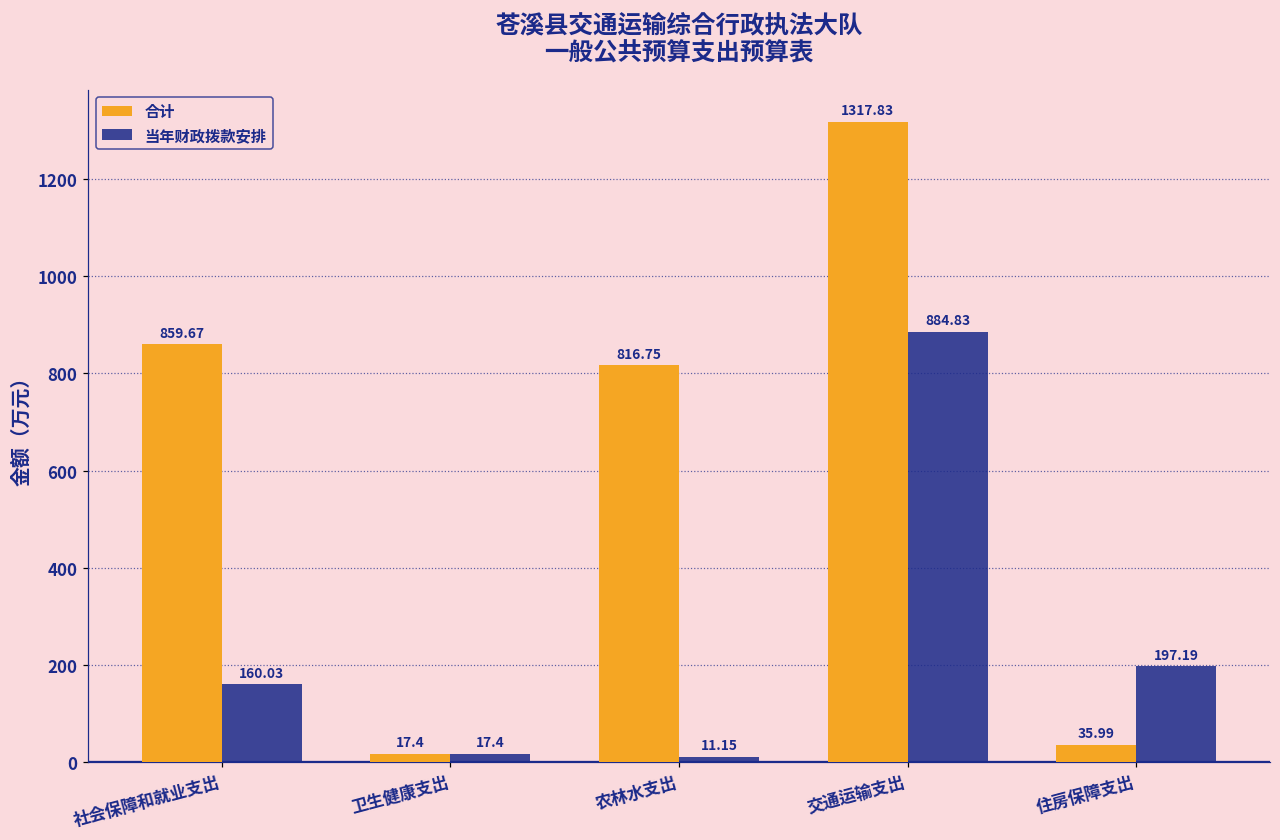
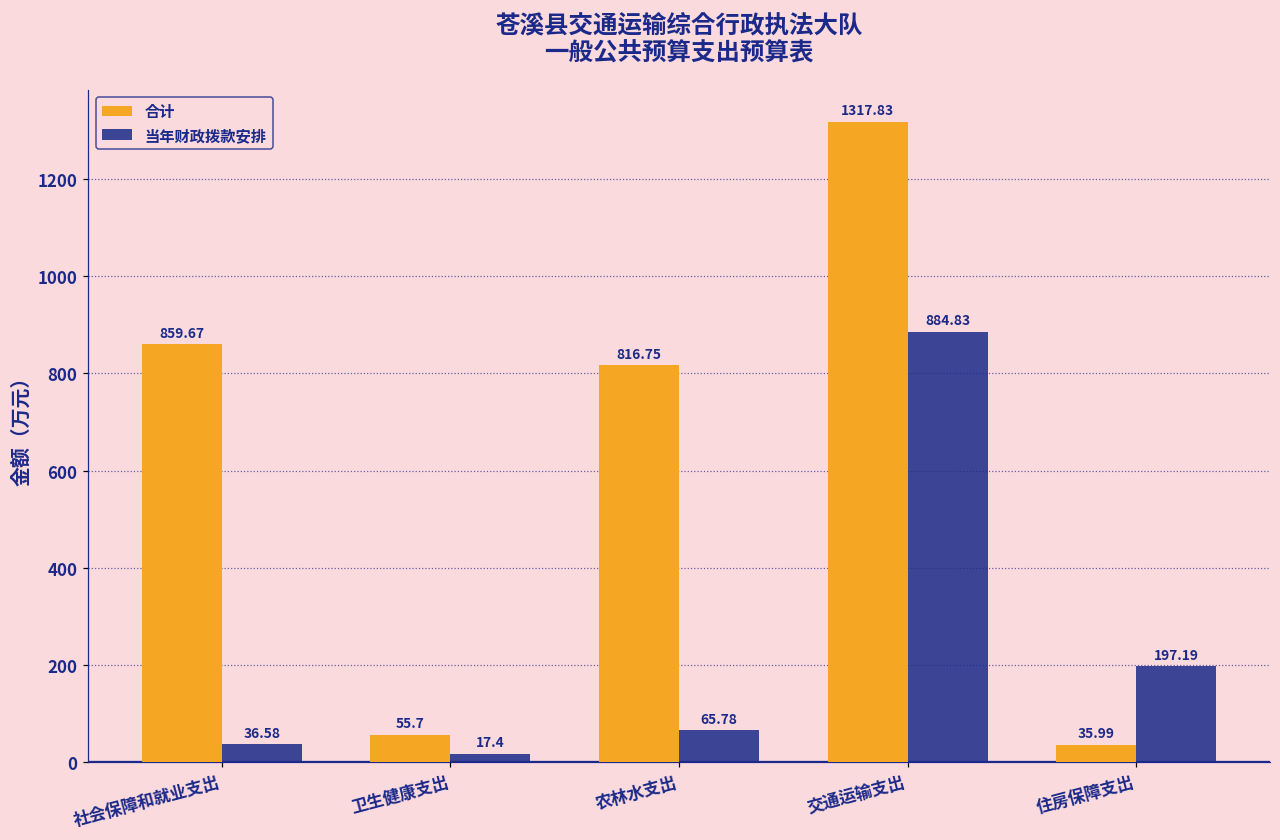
  {
    "合计": {
      "社会保障和就业支出": 859.67,
-     "卫生健康支出": 17.4,
+     "卫生健康支出": 55.7,
      "农林水支出": 816.75,
      "交通运输支出": 1317.83,
      "住房保障支出": 35.99
    },
    "当年财政拨款安排": {
-     "社会保障和就业支出": 160.03,
+     "社会保障和就业支出": 36.58,
      "卫生健康支出": 17.4,
-     "农林水支出": 11.15,
+     "农林水支出": 65.78,
      "交通运输支出": 884.83,
      "住房保障支出": 197.19
    }
  }
